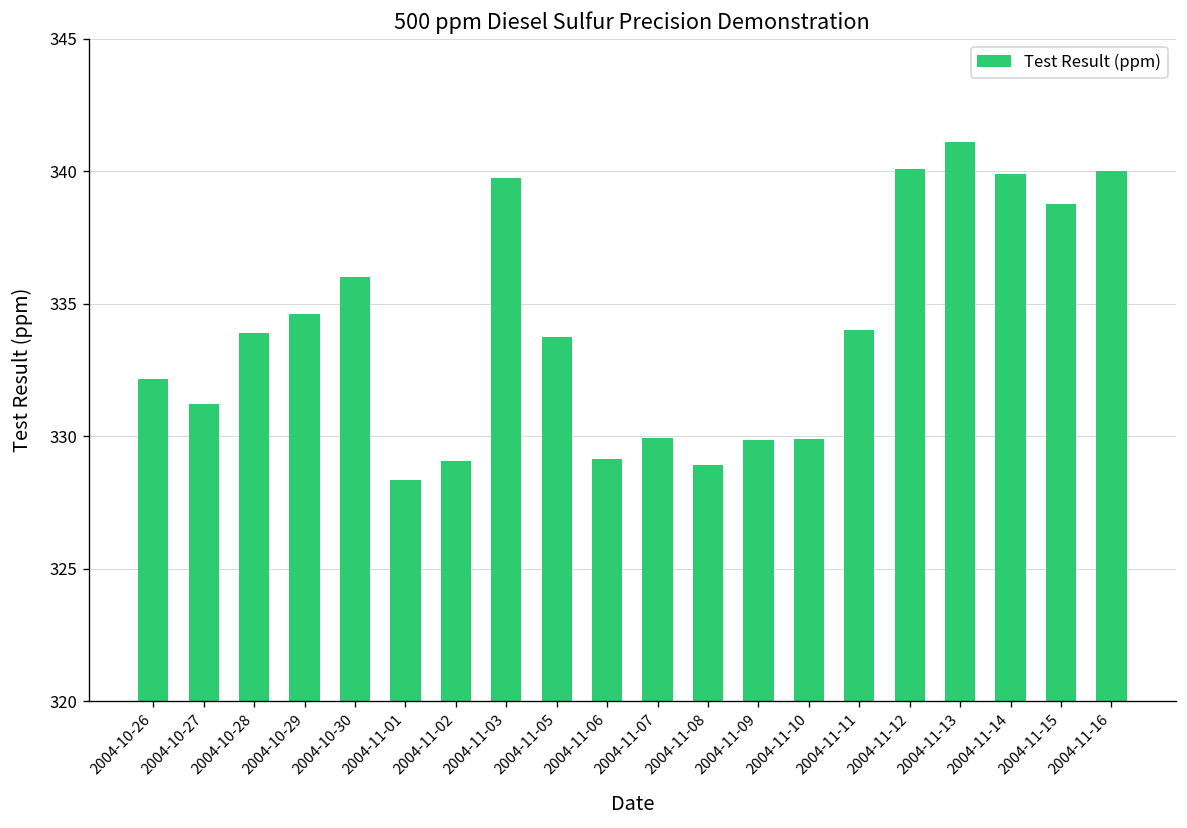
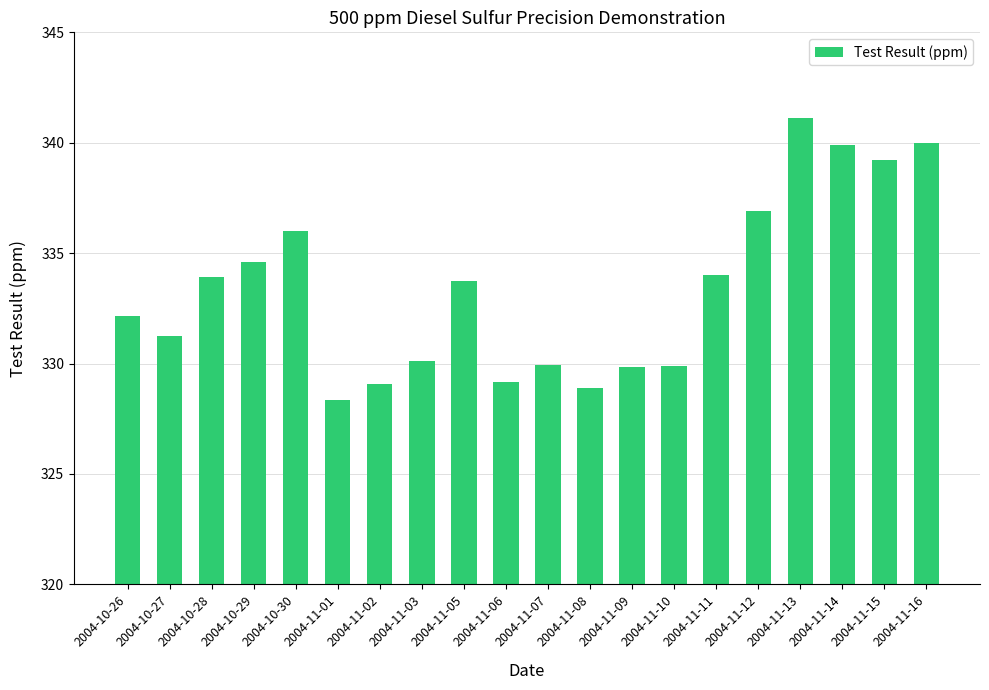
  {
    "2004-10-26": 332.1,
    "2004-10-27": 331.2,
    "2004-10-28": 333.9,
    "2004-10-29": 334.6,
    "2004-10-30": 336.0,
    "2004-11-01": 328.4,
    "2004-11-02": 329.1,
-   "2004-11-03": 339.7,
+   "2004-11-03": 330.1,
    "2004-11-05": 333.7,
    "2004-11-06": 329.1,
    "2004-11-07": 329.9,
    "2004-11-08": 328.9,
    "2004-11-09": 329.9,
    "2004-11-10": 329.9,
    "2004-11-11": 334.0,
-   "2004-11-12": 340.1,
+   "2004-11-12": 336.9,
    "2004-11-13": 341.1,
    "2004-11-14": 339.9,
-   "2004-11-15": 338.8,
+   "2004-11-15": 339.2,
    "2004-11-16": 340.0
  }
